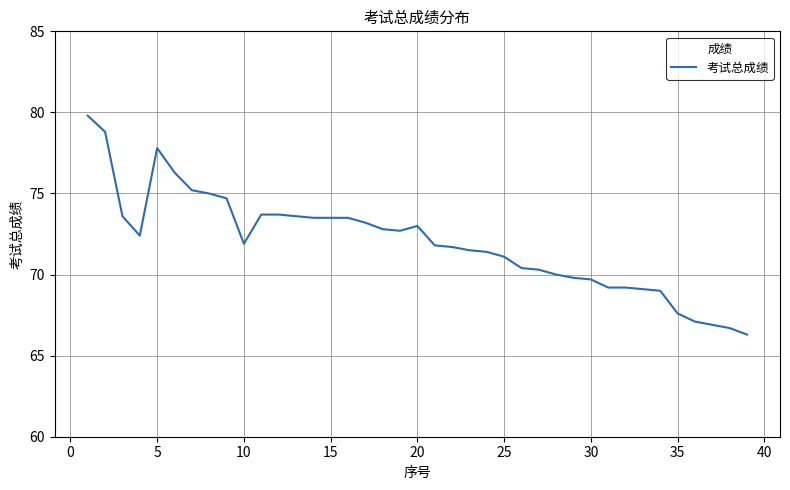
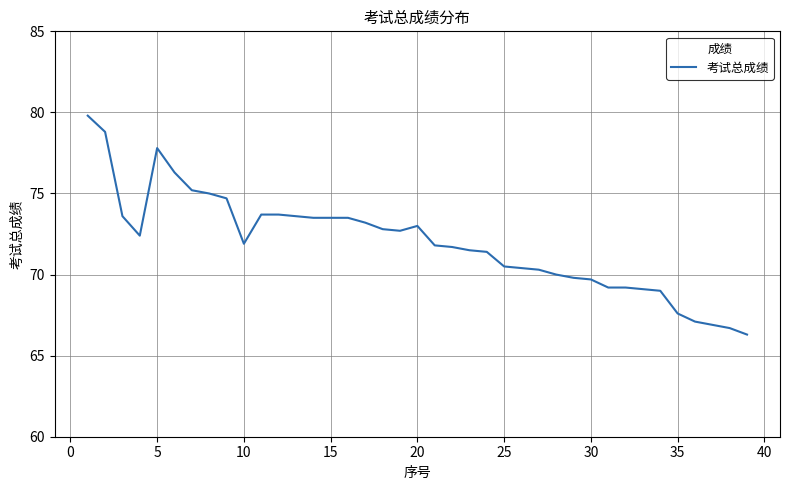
  {
    "5": 77.8,
    "10": 71.9,
    "15": 73.5,
    "20": 73.0,
-   "25": 71.1,
+   "25": 70.5,
    "30": 69.7,
    "35": 67.6
  }
